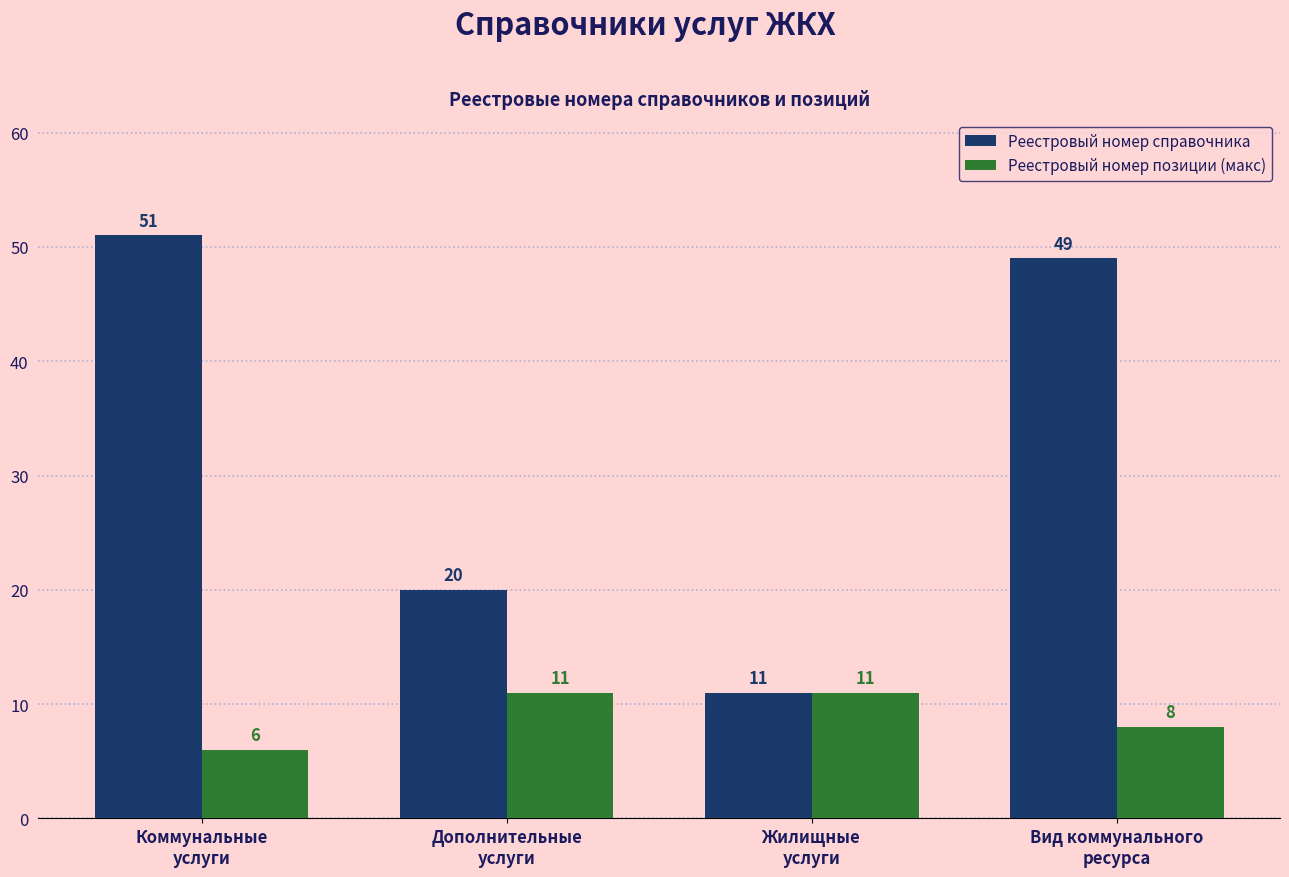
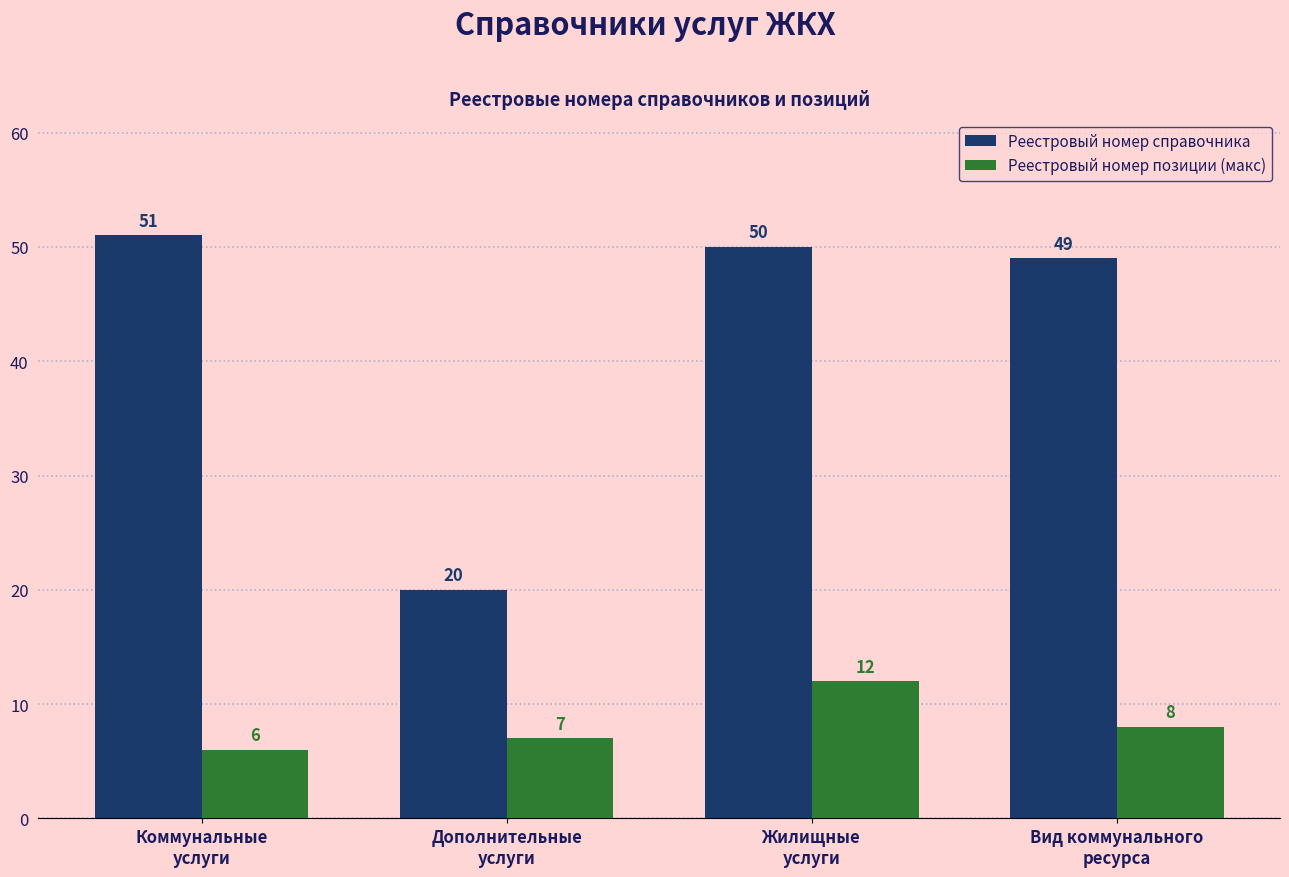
  {
    "Реестровый номер справочника": {
      "Коммунальные услуги": 51,
      "Дополнительные услуги": 20,
-     "Жилищные услуги": 11,
+     "Жилищные услуги": 50,
      "Вид коммунального ресурса": 49
    },
    "Реестровый номер позиции (макс)": {
      "Коммунальные услуги": 6,
-     "Дополнительные услуги": 11,
-     "Жилищные услуги": 11,
+     "Дополнительные услуги": 7,
+     "Жилищные услуги": 12,
      "Вид коммунального ресурса": 8
    }
  }
